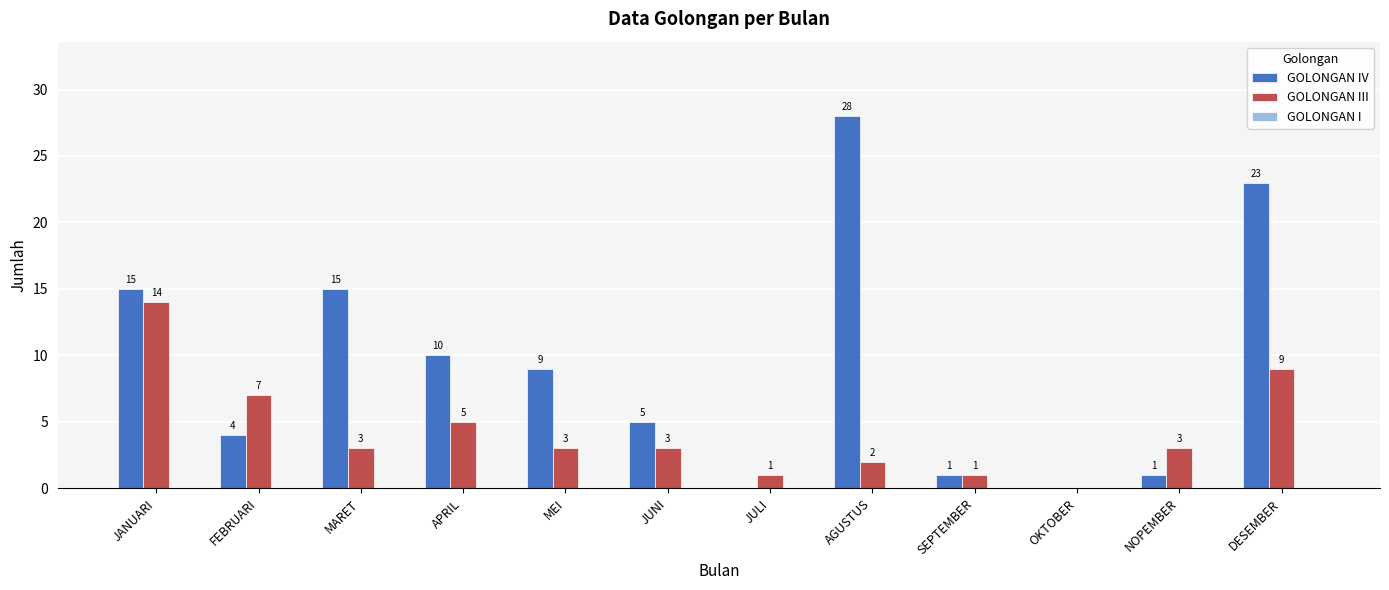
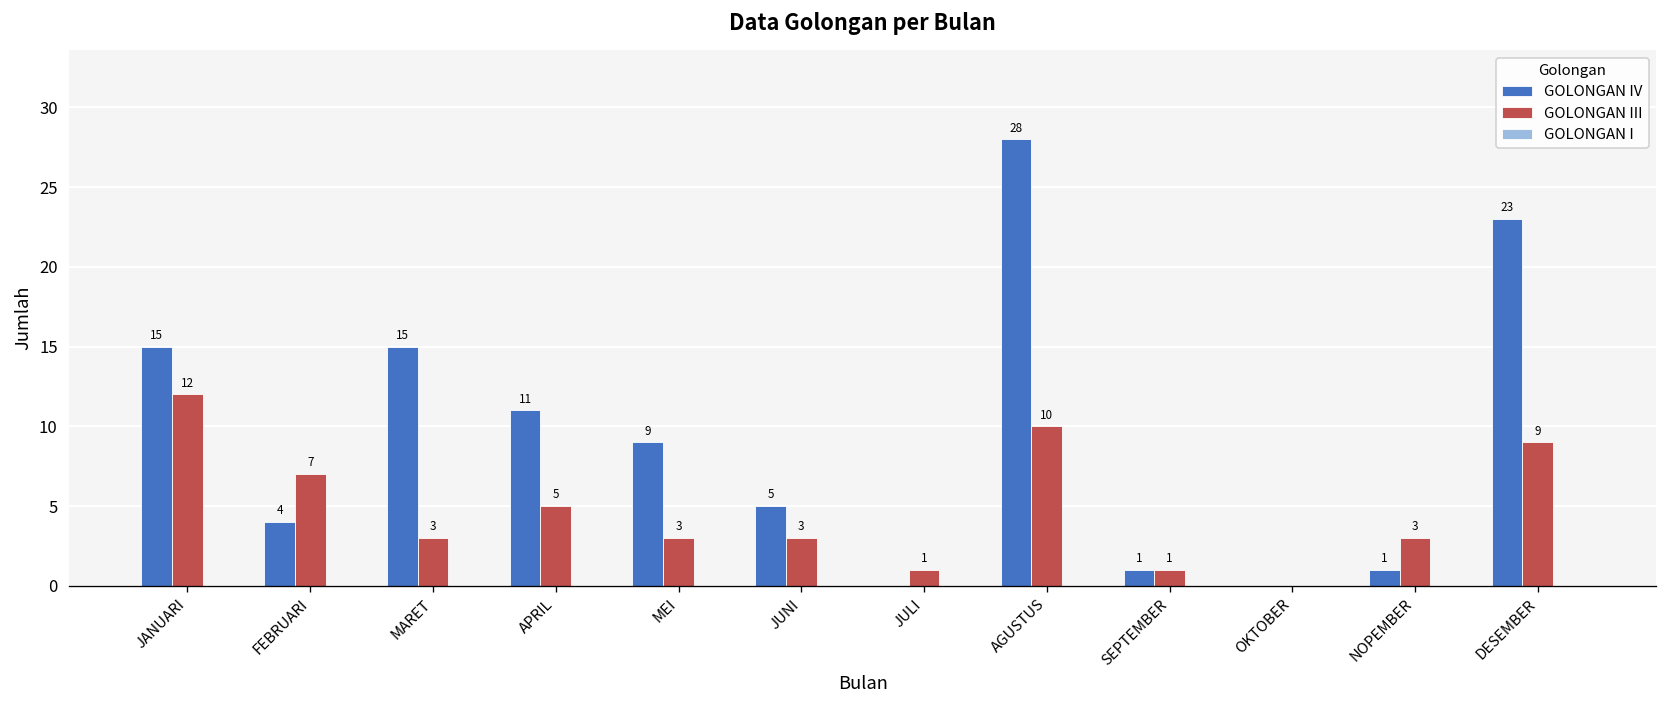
  {
    "GOLONGAN IV": {
      "JANUARI": 15,
      "FEBRUARI": 4,
      "MARET": 15,
-     "APRIL": 10,
+     "APRIL": 11,
      "MEI": 9,
      "JUNI": 5,
      "AGUSTUS": 28,
      "SEPTEMBER": 1,
      "NOPEMBER": 1,
      "DESEMBER": 23
    },
    "GOLONGAN III": {
-     "JANUARI": 14,
+     "JANUARI": 12,
      "FEBRUARI": 7,
      "MARET": 3,
      "APRIL": 5,
      "MEI": 3,
      "JUNI": 3,
      "JULI": 1,
-     "AGUSTUS": 2,
+     "AGUSTUS": 10,
      "SEPTEMBER": 1,
      "NOPEMBER": 3,
      "DESEMBER": 9
    },
    "GOLONGAN I": {
      "JANUARI": 0.0,
      "FEBRUARI": 0.0,
      "MARET": 0.0,
      "APRIL": 0.0,
      "MEI": 0.0,
      "JUNI": 0.0,
      "JULI": 0.0,
      "AGUSTUS": 0.0,
      "SEPTEMBER": 0.0,
      "OKTOBER": 0.0,
      "NOPEMBER": 0.0,
      "DESEMBER": 0.0
    }
  }
